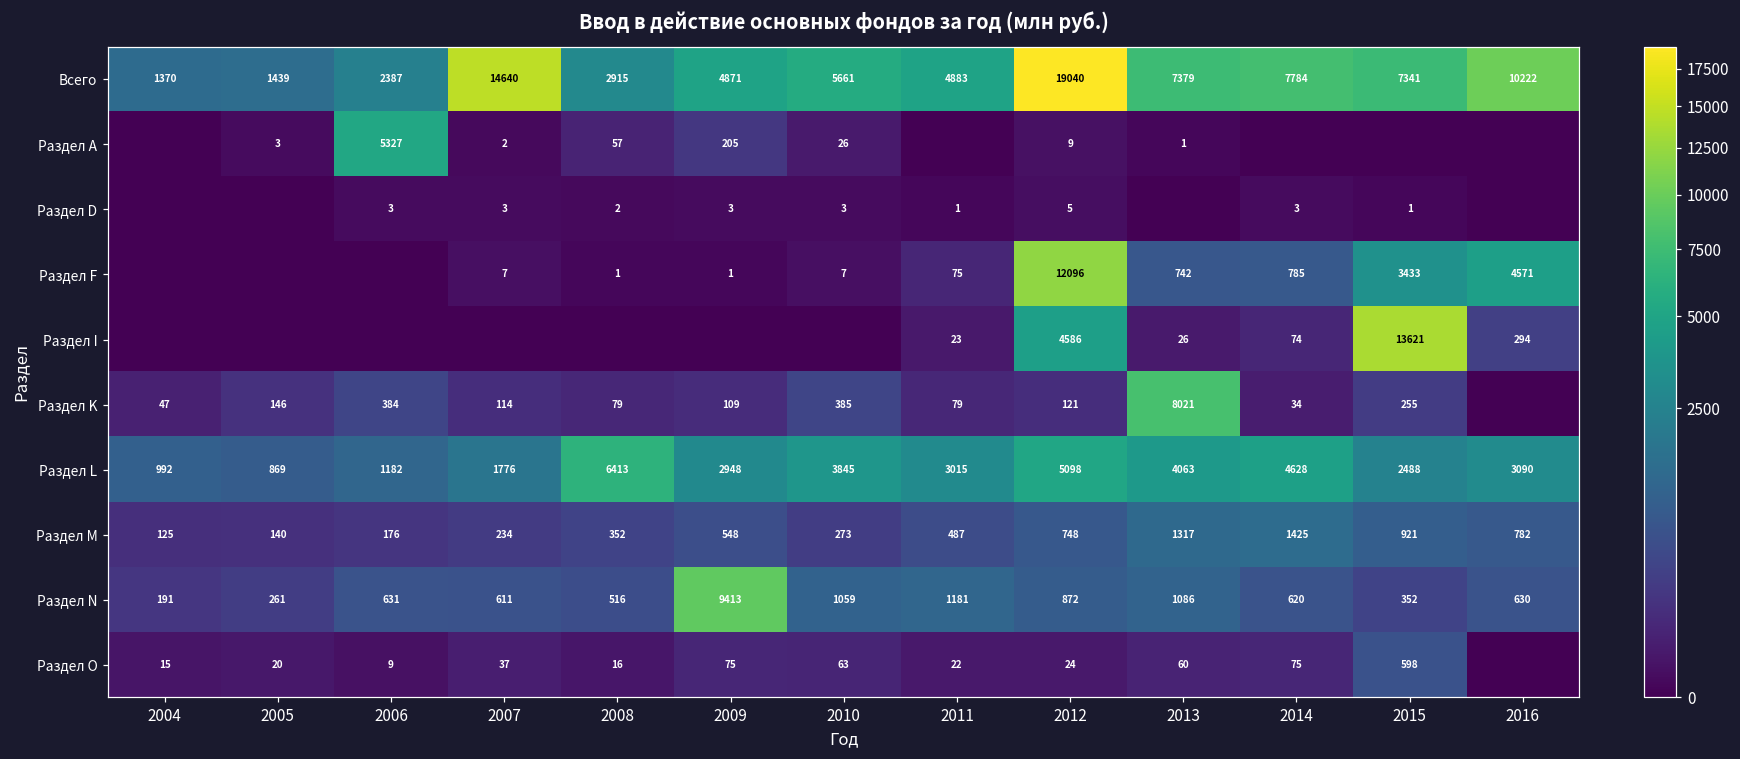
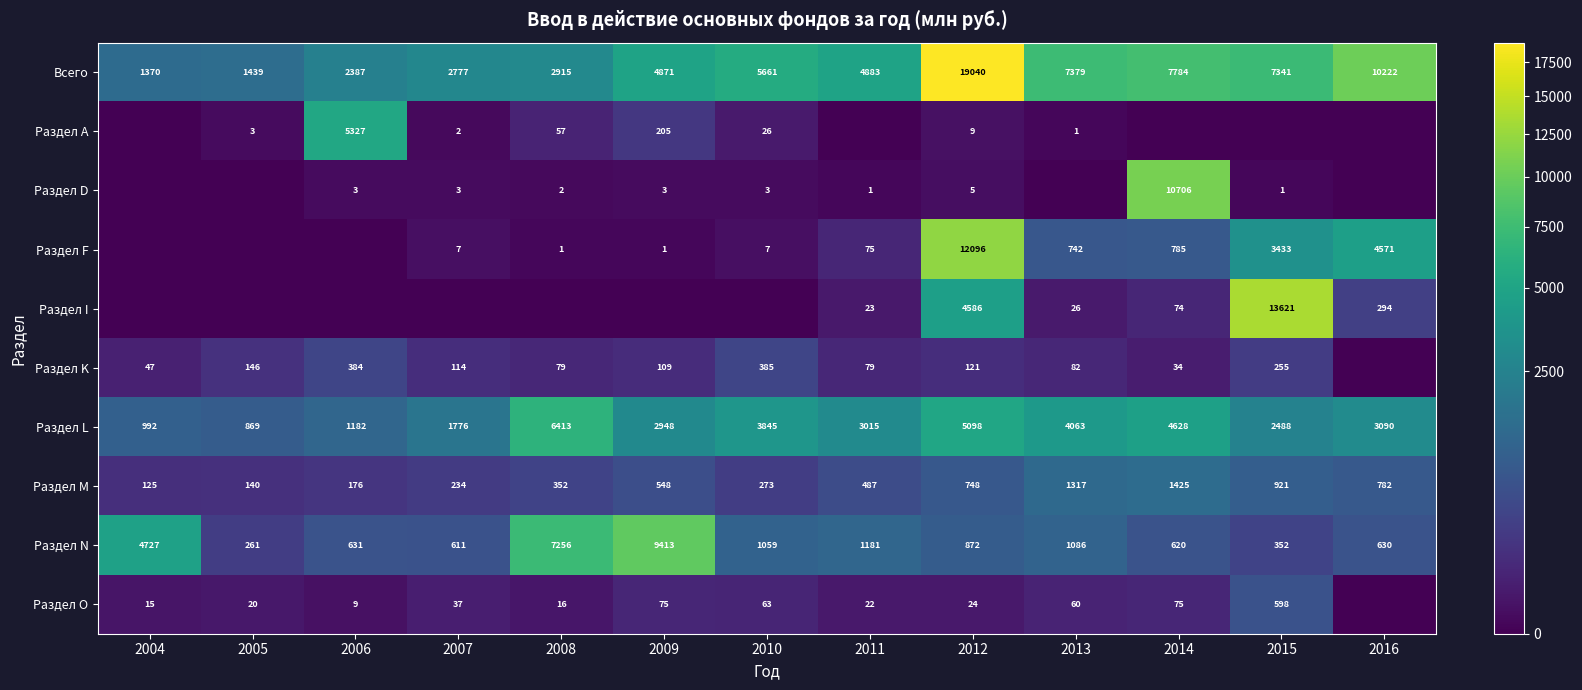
  {
    "Всего": {
      "2004": 1370,
      "2005": 1439,
      "2006": 2387,
-     "2007": 14640,
+     "2007": 2777,
      "2008": 2915,
      "2009": 4871,
      "2010": 5661,
      "2011": 4883,
      "2012": 19040,
      "2013": 7379,
      "2014": 7784,
      "2015": 7341,
      "2016": 10222
    },
    "Раздел А": {
      "2005": 3,
      "2006": 5327,
      "2007": 2,
      "2008": 57,
      "2009": 205,
      "2010": 26,
      "2012": 9,
      "2013": 1
    },
    "Раздел D": {
      "2006": 3,
      "2007": 3,
      "2008": 2,
      "2009": 3,
      "2010": 3,
      "2011": 1,
      "2012": 5,
-     "2014": 3,
+     "2014": 10706,
      "2015": 1
    },
    "Раздел F": {
      "2007": 7,
      "2008": 1,
      "2009": 1,
      "2010": 7,
      "2011": 75,
      "2012": 12096,
      "2013": 742,
      "2014": 785,
      "2015": 3433,
      "2016": 4571
    },
    "Раздел I": {
      "2011": 23,
      "2012": 4586,
      "2013": 26,
      "2014": 74,
      "2015": 13621,
      "2016": 294
    },
    "Раздел K": {
      "2004": 47,
      "2005": 146,
      "2006": 384,
      "2007": 114,
      "2008": 79,
      "2009": 109,
      "2010": 385,
      "2011": 79,
      "2012": 121,
-     "2013": 8021,
+     "2013": 82,
      "2014": 34,
      "2015": 255
    },
    "Раздел L": {
      "2004": 992,
      "2005": 869,
      "2006": 1182,
      "2007": 1776,
      "2008": 6413,
      "2009": 2948,
      "2010": 3845,
      "2011": 3015,
      "2012": 5098,
      "2013": 4063,
      "2014": 4628,
      "2015": 2488,
      "2016": 3090
    },
    "Раздел M": {
      "2004": 125,
      "2005": 140,
      "2006": 176,
      "2007": 234,
      "2008": 352,
      "2009": 548,
      "2010": 273,
      "2011": 487,
      "2012": 748,
      "2013": 1317,
      "2014": 1425,
      "2015": 921,
      "2016": 782
    },
    "Раздел N": {
-     "2004": 191,
+     "2004": 4727,
      "2005": 261,
      "2006": 631,
      "2007": 611,
-     "2008": 516,
+     "2008": 7256,
      "2009": 9413,
      "2010": 1059,
      "2011": 1181,
      "2012": 872,
      "2013": 1086,
      "2014": 620,
      "2015": 352,
      "2016": 630
    },
    "Раздел O": {
      "2004": 15,
      "2005": 20,
      "2006": 9,
      "2007": 37,
      "2008": 16,
      "2009": 75,
      "2010": 63,
      "2011": 22,
      "2012": 24,
      "2013": 60,
      "2014": 75,
      "2015": 598
    }
  }
